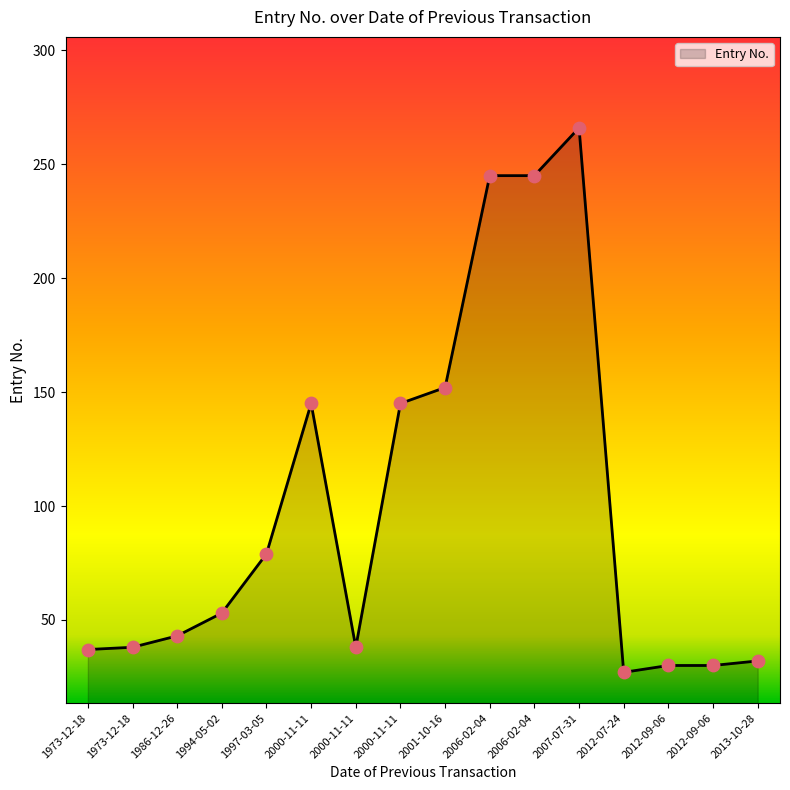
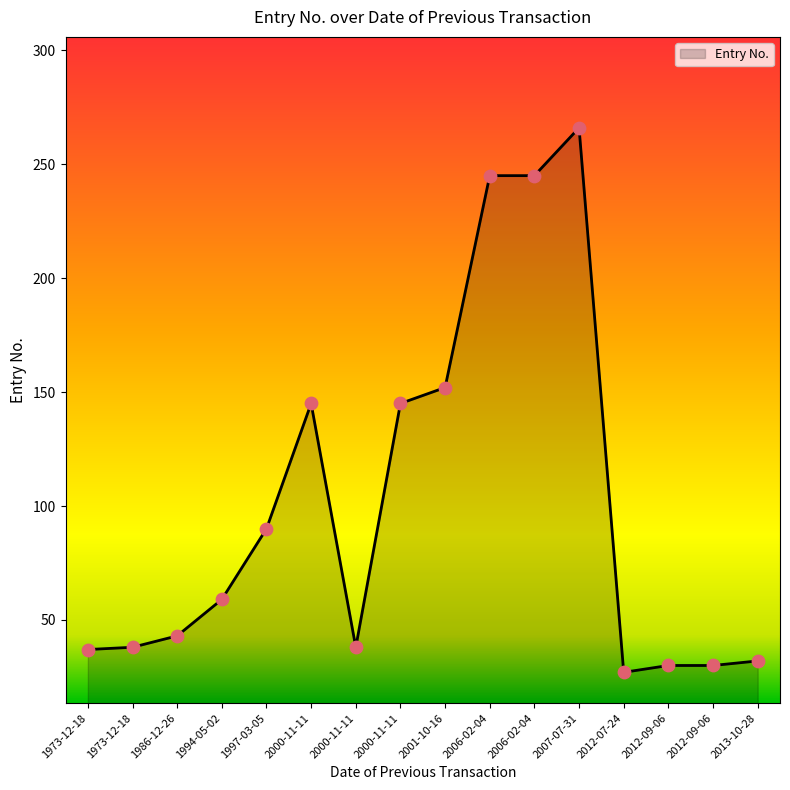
  {
    "1986-12-26": 43,
-   "1994-05-02": 53,
-   "1997-03-05": 79,
+   "1994-05-02": 59,
+   "1997-03-05": 90,
    "2001-10-16": 152,
    "2007-07-31": 266,
    "2012-07-24": 27,
    "2013-10-28": 32
  }
